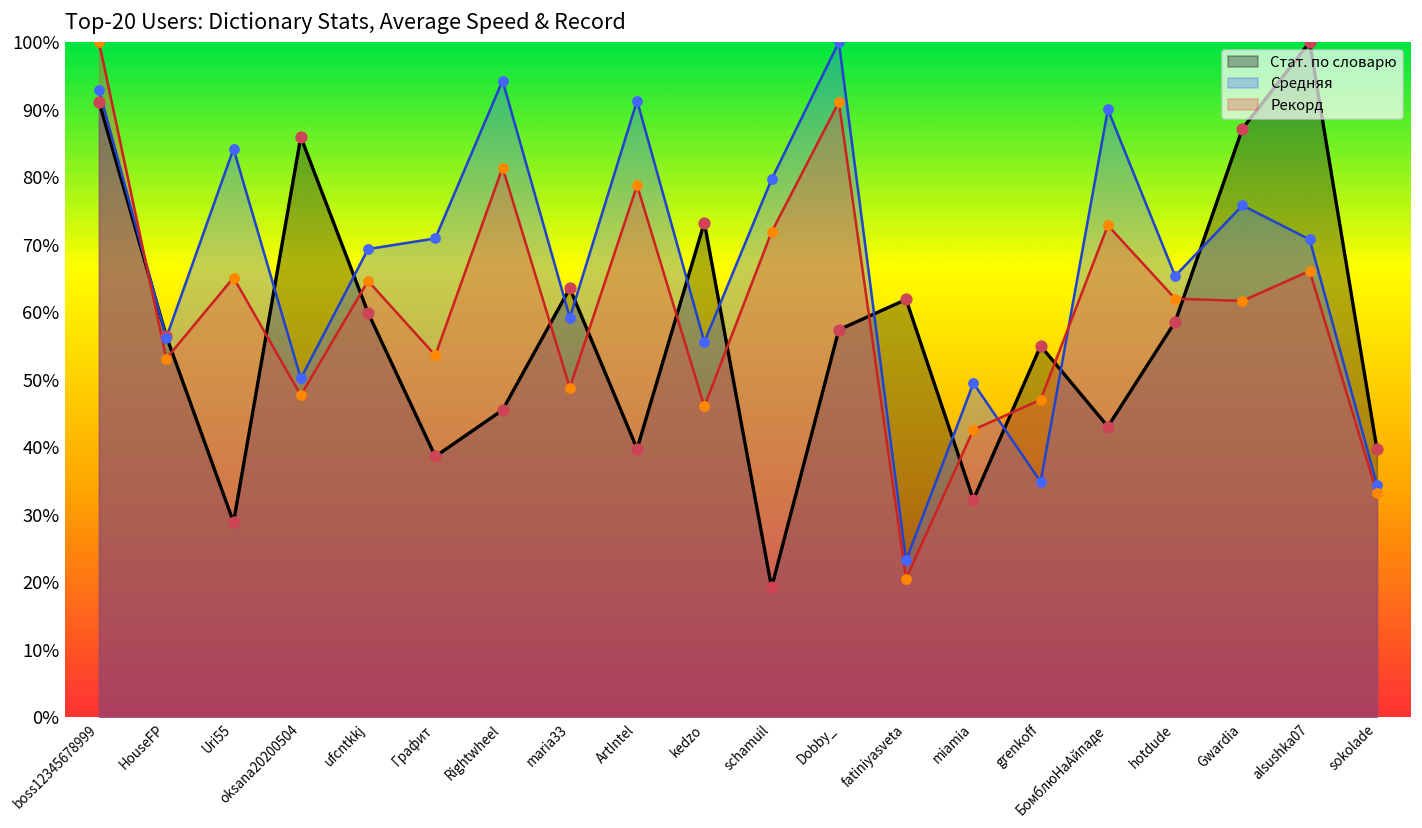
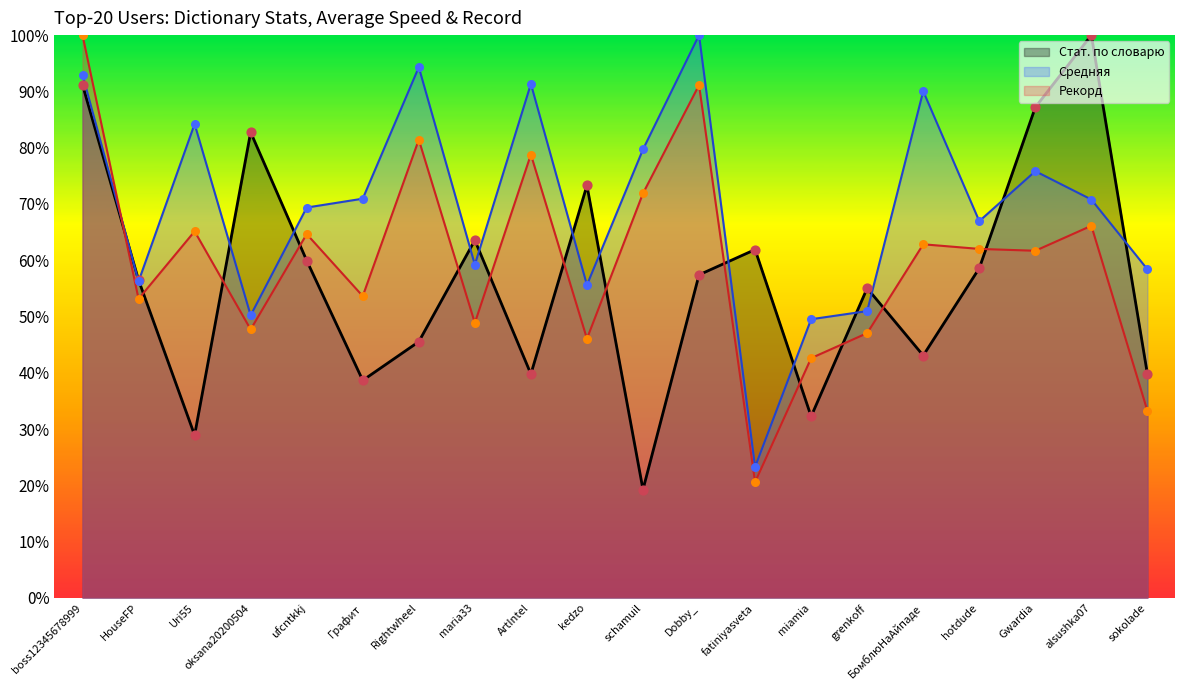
  {
    "Стат. по словарю": {
      "boss12345678999": "91%",
      "Uri55": "29%",
-     "oksana20200504": "86%",
+     "oksana20200504": "83%",
      "ufcntkkj": "60%",
      "Графит": "39%",
      "Rightwheel": "46%",
      "maria33": "64%",
      "ArtIntel": "40%",
      "kedzo": "73%",
      "schamuil": "19%",
      "Dobby_": "57%",
      "fatiniyasveta": "62%",
      "miamia": "32%",
      "grenkoff": "55%",
      "БомблюНаАйпаде": "43%",
      "hotdude": "59%",
      "Gwardia": "87%",
      "alsushka07": "100%",
      "sokolade": "40%"
    },
    "Средняя": {
      "boss12345678999": "93%",
      "Uri55": "84%",
      "oksana20200504": "50%",
      "ufcntkkj": "69%",
      "Графит": "71%",
      "Rightwheel": "94%",
      "maria33": "59%",
      "ArtIntel": "91%",
      "kedzo": "56%",
      "schamuil": "80%",
      "Dobby_": "100%",
      "fatiniyasveta": "23%",
      "miamia": "50%",
-     "grenkoff": "35%",
+     "grenkoff": "51%",
      "БомблюНаАйпаде": "90%",
-     "hotdude": "65%",
+     "hotdude": "67%",
      "Gwardia": "76%",
      "alsushka07": "71%",
-     "sokolade": "34%"
+     "sokolade": "58%"
    },
    "Рекорд": {
      "boss12345678999": "100%",
      "HouseFP": "53%",
      "Uri55": "65%",
      "oksana20200504": "48%",
      "ufcntkkj": "65%",
      "Графит": "54%",
      "Rightwheel": "81%",
      "maria33": "49%",
      "ArtIntel": "79%",
      "kedzo": "46%",
      "schamuil": "72%",
      "Dobby_": "91%",
      "fatiniyasveta": "21%",
      "miamia": "43%",
      "grenkoff": "47%",
-     "БомблюНаАйпаде": "73%",
+     "БомблюНаАйпаде": "63%",
      "hotdude": "62%",
      "Gwardia": "62%",
      "alsushka07": "66%",
      "sokolade": "33%"
    }
  }
